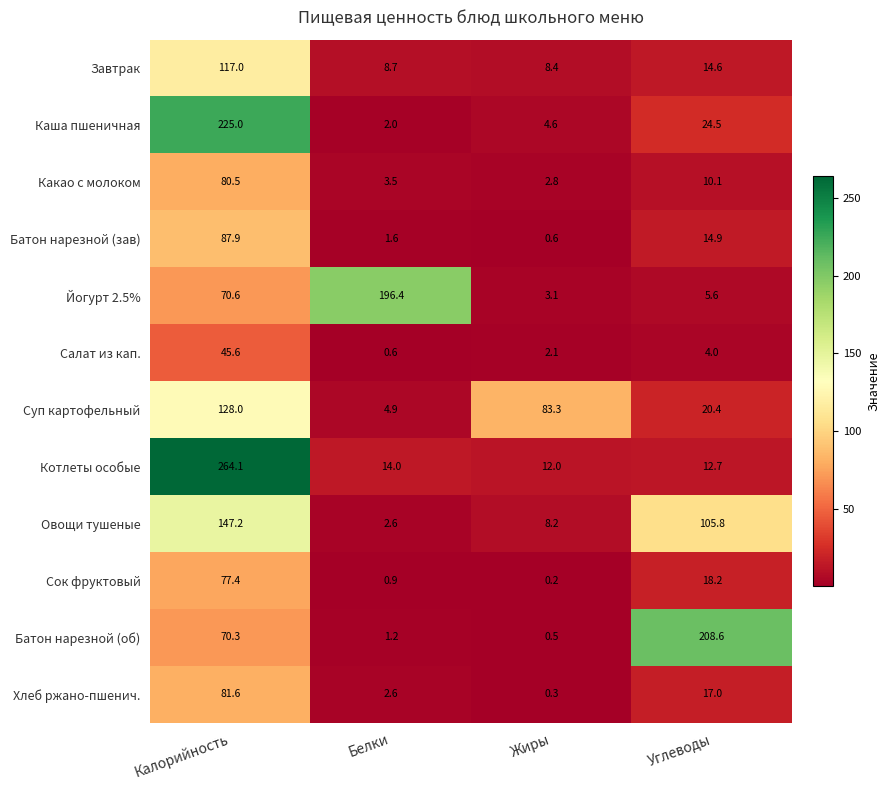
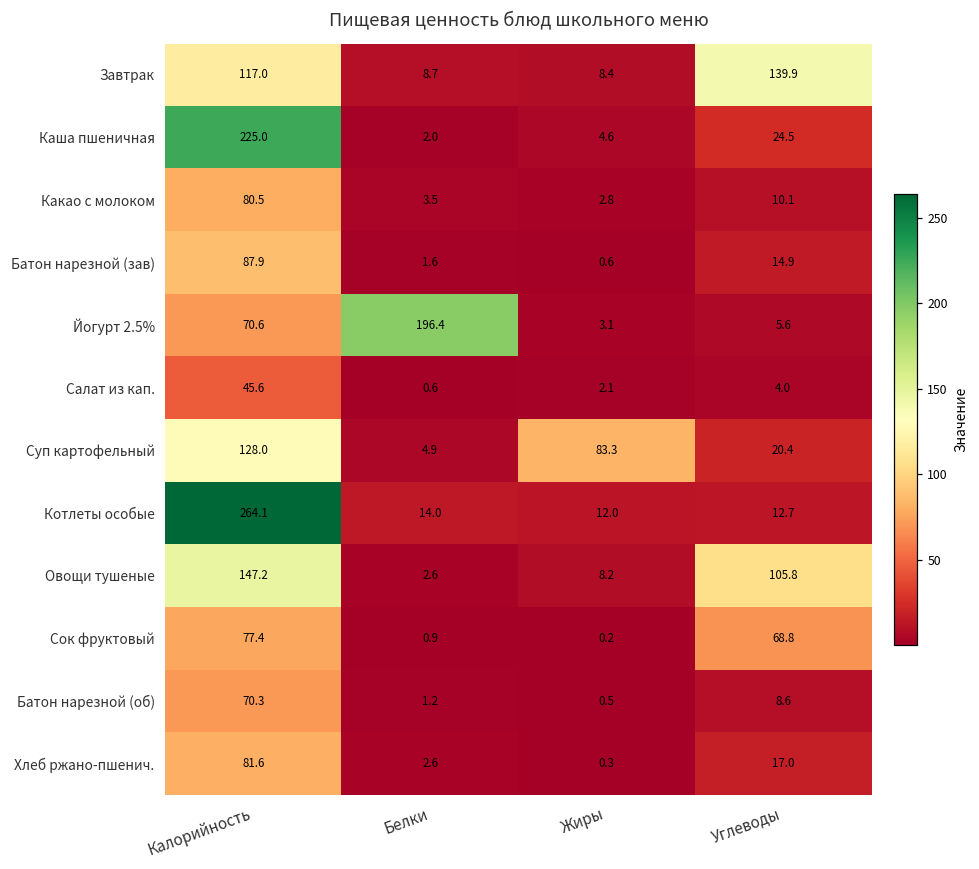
  {
    "Завтрак": {
      "Калорийность": 117.0,
      "Белки": 8.7,
      "Жиры": 8.4,
-     "Углеводы": 14.6
+     "Углеводы": 139.9
    },
    "Каша пшеничная": {
      "Калорийность": 225.0,
      "Белки": 2.0,
      "Жиры": 4.6,
      "Углеводы": 24.5
    },
    "Какао с молоком": {
      "Калорийность": 80.5,
      "Белки": 3.5,
      "Жиры": 2.8,
      "Углеводы": 10.1
    },
    "Батон нарезной (зав)": {
      "Калорийность": 87.9,
      "Белки": 1.6,
      "Жиры": 0.6,
      "Углеводы": 14.9
    },
    "Йогурт 2.5%": {
      "Калорийность": 70.6,
      "Белки": 196.4,
      "Жиры": 3.1,
      "Углеводы": 5.6
    },
    "Салат из кап.": {
      "Калорийность": 45.6,
      "Белки": 0.6,
      "Жиры": 2.1,
      "Углеводы": 4.0
    },
    "Суп картофельный": {
      "Калорийность": 128.0,
      "Белки": 4.9,
      "Жиры": 83.3,
      "Углеводы": 20.4
    },
    "Котлеты особые": {
      "Калорийность": 264.1,
      "Белки": 14.0,
      "Жиры": 12.0,
      "Углеводы": 12.7
    },
    "Овощи тушеные": {
      "Калорийность": 147.2,
      "Белки": 2.6,
      "Жиры": 8.2,
      "Углеводы": 105.8
    },
    "Сок фруктовый": {
      "Калорийность": 77.4,
      "Белки": 0.9,
      "Жиры": 0.2,
-     "Углеводы": 18.2
+     "Углеводы": 68.8
    },
    "Батон нарезной (об)": {
      "Калорийность": 70.3,
      "Белки": 1.2,
      "Жиры": 0.5,
-     "Углеводы": 208.6
+     "Углеводы": 8.6
    },
    "Хлеб ржано-пшенич.": {
      "Калорийность": 81.6,
      "Белки": 2.6,
      "Жиры": 0.3,
      "Углеводы": 17.0
    }
  }
